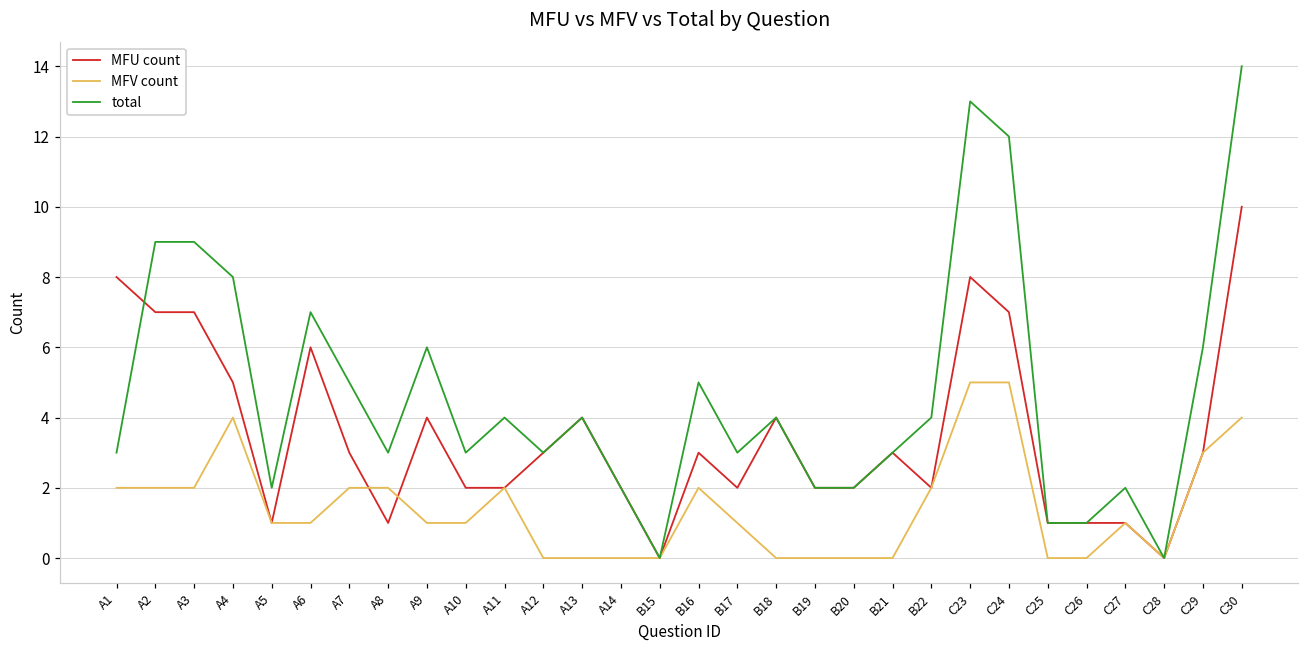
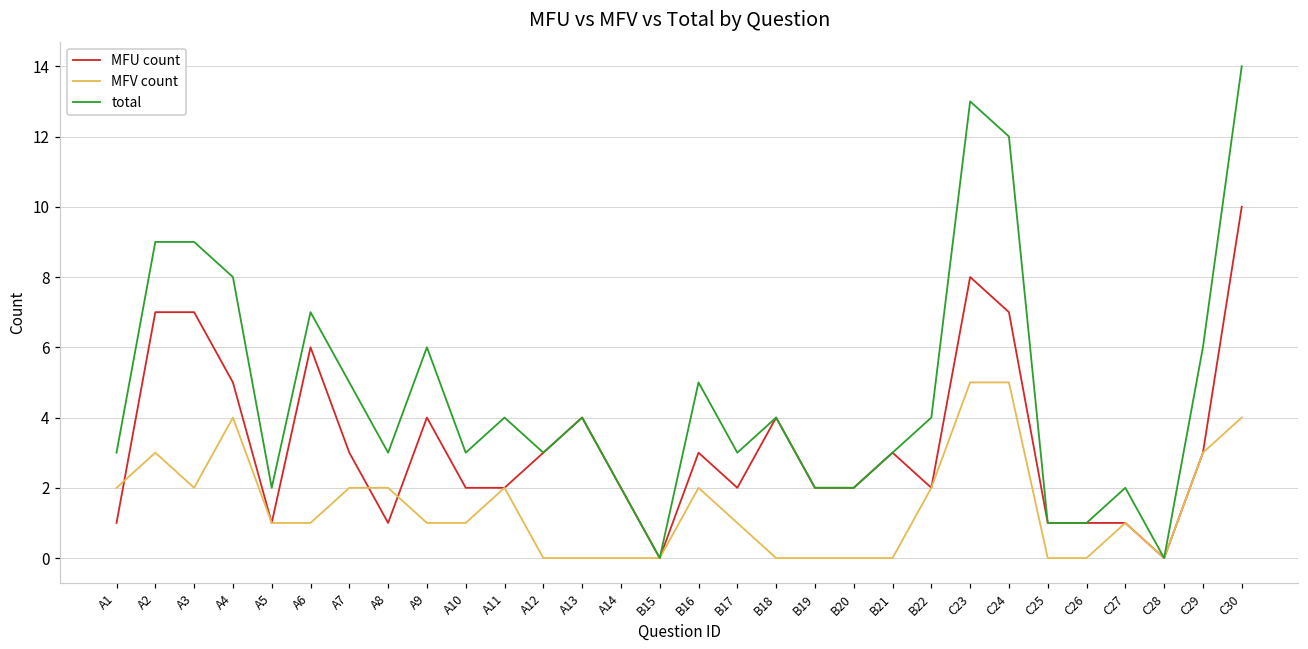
  {
    "MFU count": {
-     "A1": 8,
+     "A1": 1,
      "A2": 7,
      "A3": 7,
      "A4": 5,
      "A6": 6,
      "A7": 3,
      "A8": 1,
      "A9": 4,
      "A10": 2,
      "B16": 3,
      "B17": 2,
      "C23": 8,
      "C24": 7,
      "C30": 10
    },
    "MFV count": {
      "A1": 2,
-     "A2": 2,
+     "A2": 3,
      "A3": 2,
      "A4": 4,
      "A6": 1,
      "A7": 2,
      "A8": 2,
      "A9": 1,
      "A10": 1,
      "A12": 0,
      "A13": 0,
      "A14": 0,
      "B16": 2,
      "B17": 1,
      "B18": 0,
      "B19": 0,
      "B20": 0,
      "B21": 0,
      "C23": 5,
      "C24": 5,
      "C25": 0,
      "C26": 0,
      "C30": 4
    },
    "total": {
      "A1": 3,
      "A2": 9,
      "A3": 9,
      "A4": 8,
      "A5": 2,
      "A6": 7,
      "A7": 5,
      "A8": 3,
      "A9": 6,
      "A10": 3,
      "A11": 4,
      "B16": 5,
      "B17": 3,
      "B22": 4,
      "C23": 13,
      "C24": 12,
      "C27": 2,
      "C29": 6,
      "C30": 14
    }
  }
